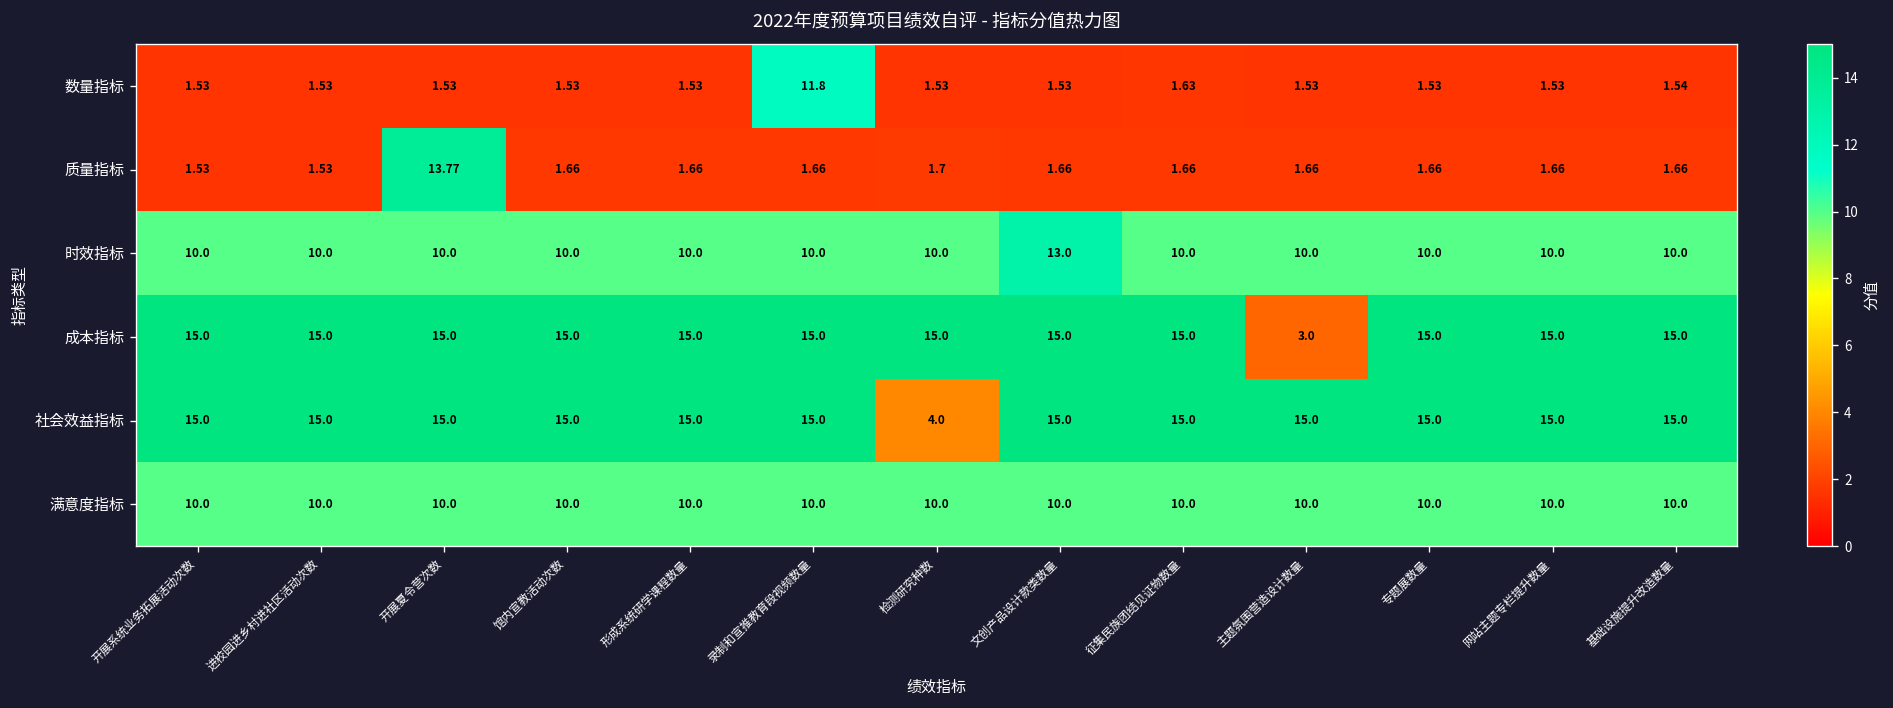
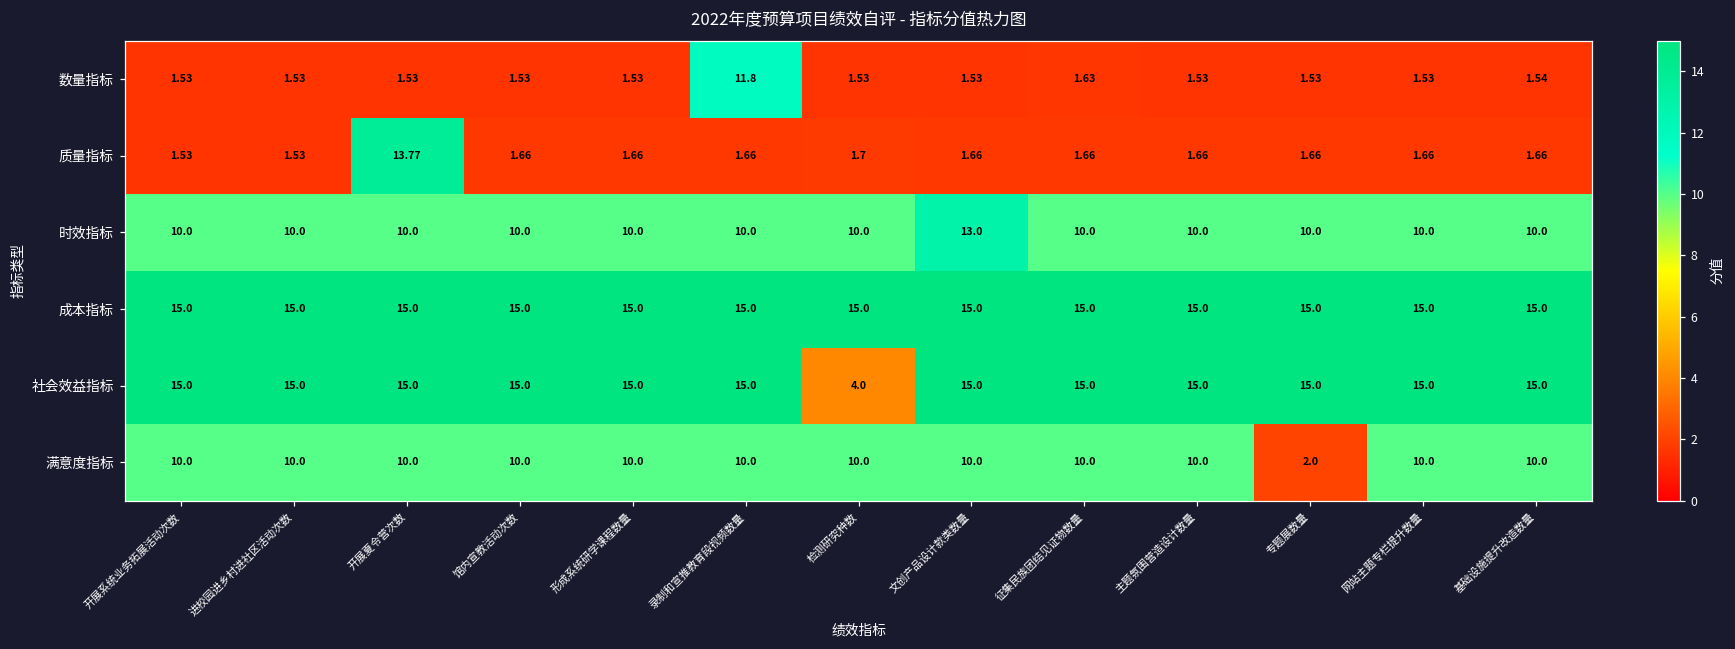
  {
    "数量指标": {
      "开展系统业务拓展活动次数": 1.53,
      "进校园进乡村进社区活动次数": 1.53,
      "开展夏令营次数": 1.53,
      "馆内宣教活动次数": 1.53,
      "形成系统研学课程数量": 1.53,
      "录制和宣推教育段视频数量": 11.8,
      "检测研究种数": 1.53,
      "文创产品设计款类数量": 1.53,
      "征集民族团结见证物数量": 1.63,
      "主题氛围营造设计数量": 1.53,
      "专题展数量": 1.53,
      "网站主题专栏提升数量": 1.53,
      "基础设施提升改造数量": 1.54
    },
    "质量指标": {
      "开展系统业务拓展活动次数": 1.53,
      "进校园进乡村进社区活动次数": 1.53,
      "开展夏令营次数": 13.77,
      "馆内宣教活动次数": 1.66,
      "形成系统研学课程数量": 1.66,
      "录制和宣推教育段视频数量": 1.66,
      "检测研究种数": 1.7,
      "文创产品设计款类数量": 1.66,
      "征集民族团结见证物数量": 1.66,
      "主题氛围营造设计数量": 1.66,
      "专题展数量": 1.66,
      "网站主题专栏提升数量": 1.66,
      "基础设施提升改造数量": 1.66
    },
    "时效指标": {
      "开展系统业务拓展活动次数": 10.0,
      "进校园进乡村进社区活动次数": 10.0,
      "开展夏令营次数": 10.0,
      "馆内宣教活动次数": 10.0,
      "形成系统研学课程数量": 10.0,
      "录制和宣推教育段视频数量": 10.0,
      "检测研究种数": 10.0,
      "文创产品设计款类数量": 13.0,
      "征集民族团结见证物数量": 10.0,
      "主题氛围营造设计数量": 10.0,
      "专题展数量": 10.0,
      "网站主题专栏提升数量": 10.0,
      "基础设施提升改造数量": 10.0
    },
    "成本指标": {
      "开展系统业务拓展活动次数": 15.0,
      "进校园进乡村进社区活动次数": 15.0,
      "开展夏令营次数": 15.0,
      "馆内宣教活动次数": 15.0,
      "形成系统研学课程数量": 15.0,
      "录制和宣推教育段视频数量": 15.0,
      "检测研究种数": 15.0,
      "文创产品设计款类数量": 15.0,
      "征集民族团结见证物数量": 15.0,
-     "主题氛围营造设计数量": 3.0,
+     "主题氛围营造设计数量": 15.0,
      "专题展数量": 15.0,
      "网站主题专栏提升数量": 15.0,
      "基础设施提升改造数量": 15.0
    },
    "社会效益指标": {
      "开展系统业务拓展活动次数": 15.0,
      "进校园进乡村进社区活动次数": 15.0,
      "开展夏令营次数": 15.0,
      "馆内宣教活动次数": 15.0,
      "形成系统研学课程数量": 15.0,
      "录制和宣推教育段视频数量": 15.0,
      "检测研究种数": 4.0,
      "文创产品设计款类数量": 15.0,
      "征集民族团结见证物数量": 15.0,
      "主题氛围营造设计数量": 15.0,
      "专题展数量": 15.0,
      "网站主题专栏提升数量": 15.0,
      "基础设施提升改造数量": 15.0
    },
    "满意度指标": {
      "开展系统业务拓展活动次数": 10.0,
      "进校园进乡村进社区活动次数": 10.0,
      "开展夏令营次数": 10.0,
      "馆内宣教活动次数": 10.0,
      "形成系统研学课程数量": 10.0,
      "录制和宣推教育段视频数量": 10.0,
      "检测研究种数": 10.0,
      "文创产品设计款类数量": 10.0,
      "征集民族团结见证物数量": 10.0,
      "主题氛围营造设计数量": 10.0,
-     "专题展数量": 10.0,
+     "专题展数量": 2.0,
      "网站主题专栏提升数量": 10.0,
      "基础设施提升改造数量": 10.0
    }
  }
